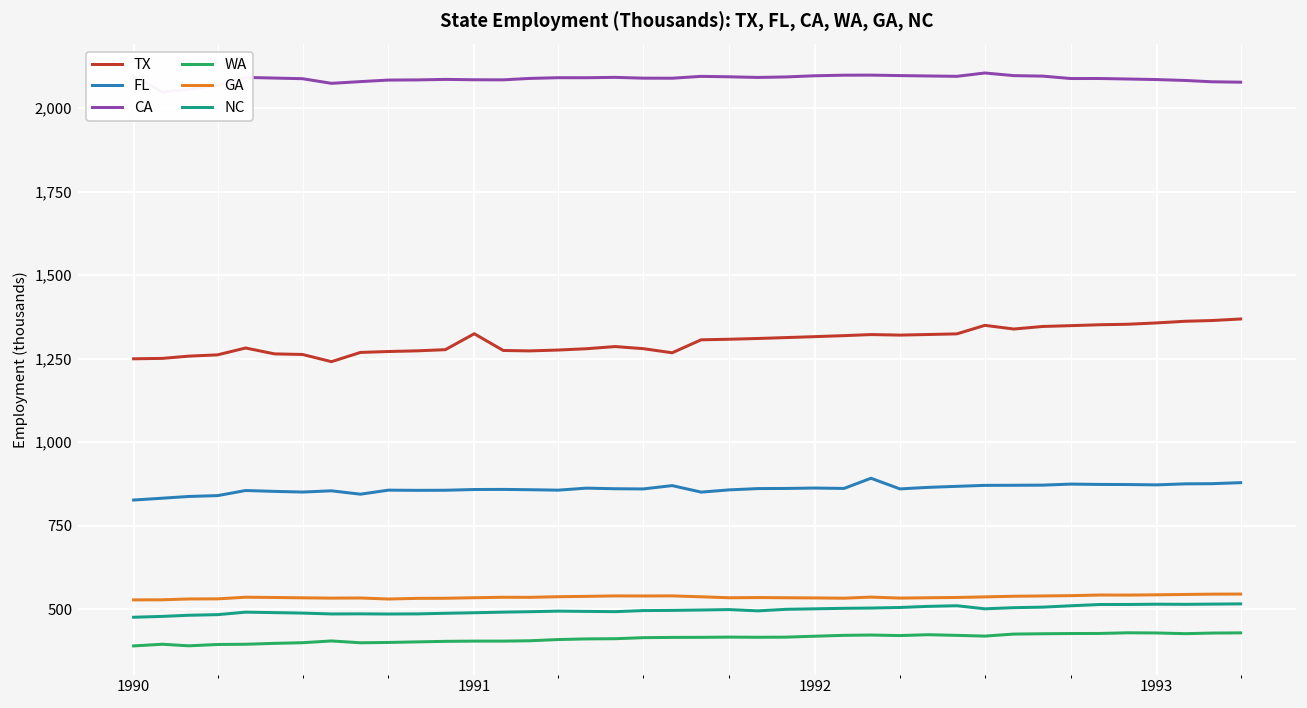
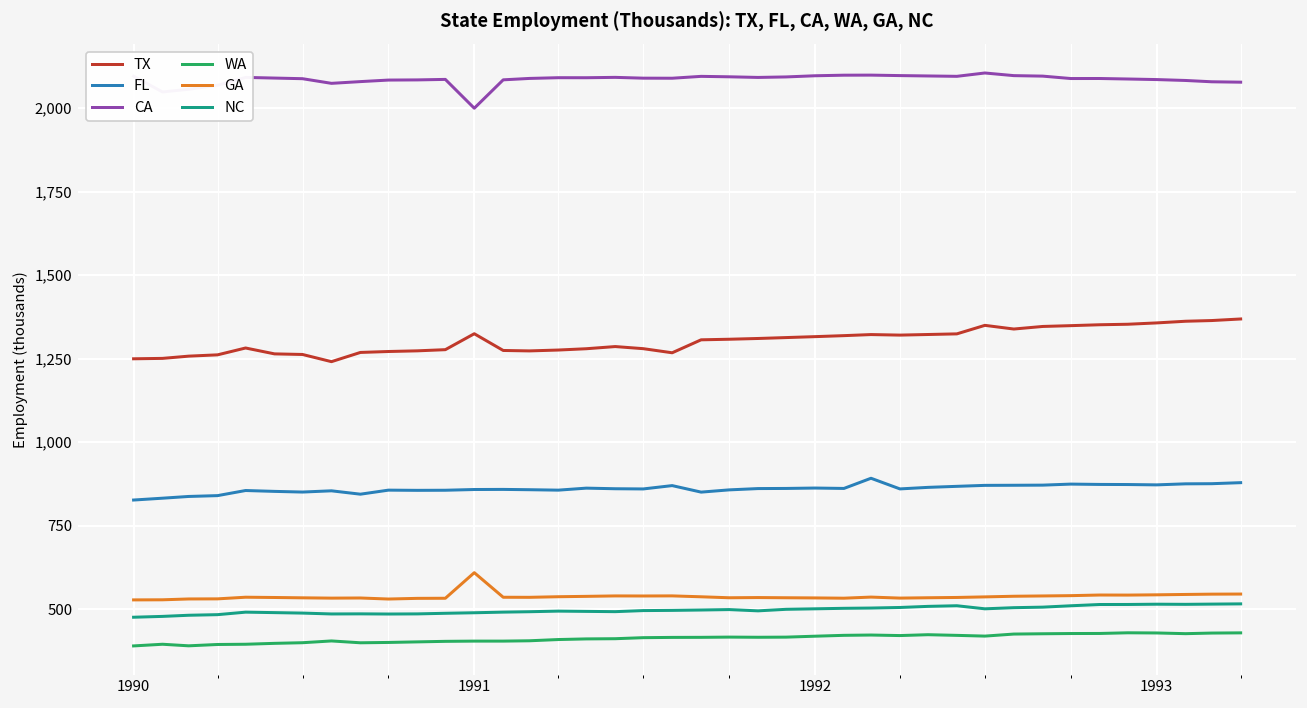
  {
    "TX": {
      "1990": "1,250",
      "1991": "1,320",
      "1992": "1,320",
      "1993": "1,360"
    },
    "FL": {
      "1990": "830",
      "1991": "860",
      "1992": "860",
      "1993": "870"
    },
    "CA": {
-     "1991": "2,090",
+     "1991": "2,000",
      "1992": "2,100",
      "1993": "2,090"
    },
    "GA": {
      "1990": "530",
-     "1991": "530",
+     "1991": "610",
      "1992": "530",
      "1993": "540"
    }
  }
